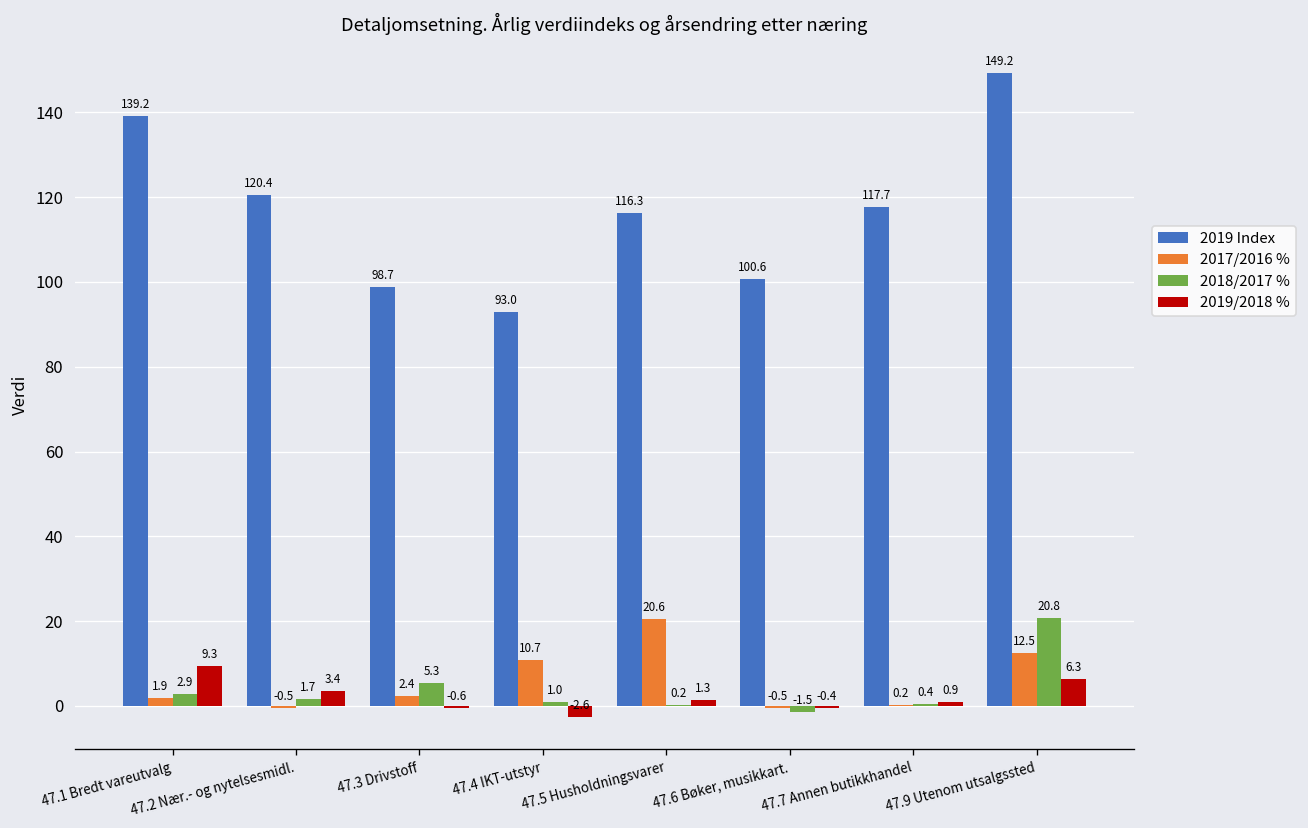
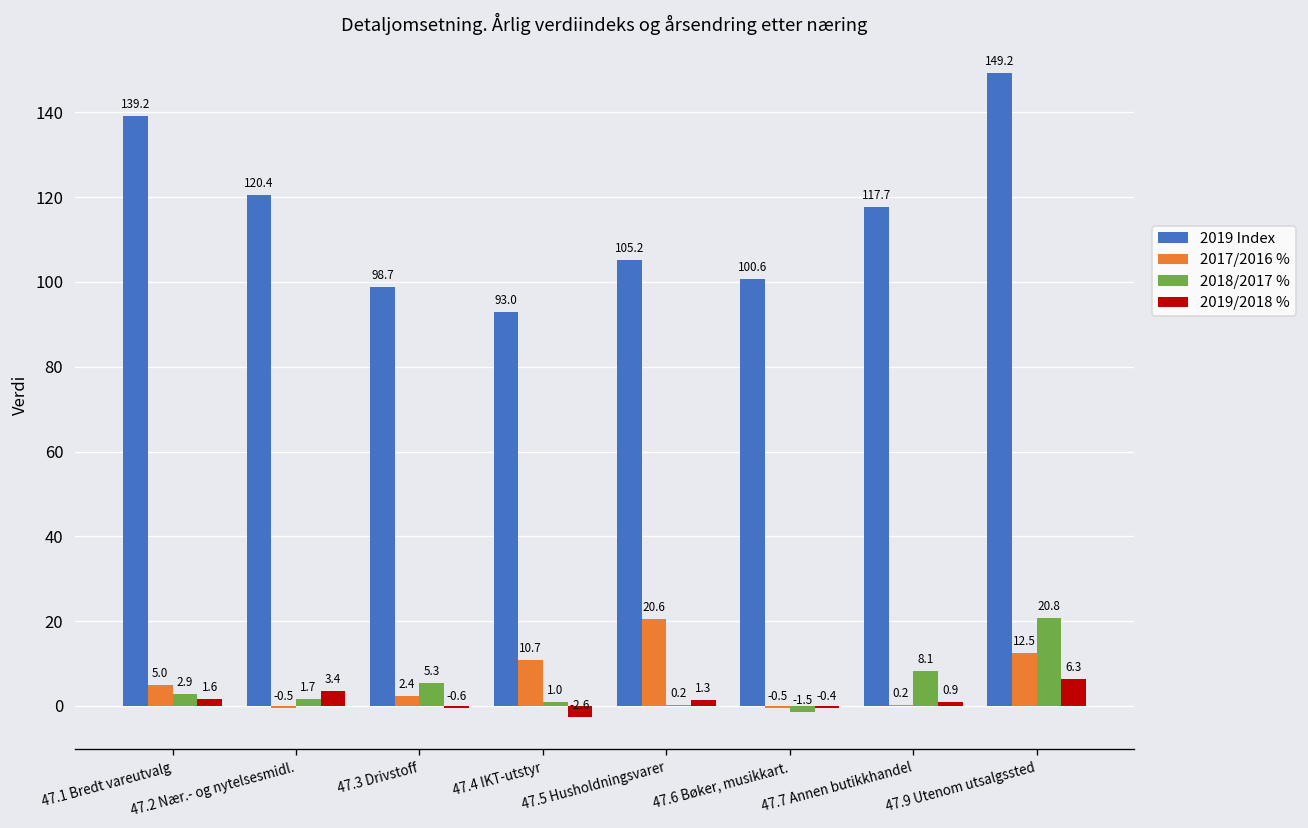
  {
    "2019 Index": {
      "47.1 Bredt vareutvalg": 139.2,
      "47.2 Nær.- og nytelsesmidl.": 120.4,
      "47.3 Drivstoff": 98.7,
      "47.4 IKT-utstyr": 93.0,
-     "47.5 Husholdningsvarer": 116.3,
+     "47.5 Husholdningsvarer": 105.2,
      "47.6 Bøker, musikkart.": 100.6,
      "47.7 Annen butikkhandel": 117.7,
      "47.9 Utenom utsalgssted": 149.2
    },
    "2017/2016 %": {
-     "47.1 Bredt vareutvalg": 1.9,
+     "47.1 Bredt vareutvalg": 5.0,
      "47.2 Nær.- og nytelsesmidl.": -0.5,
      "47.3 Drivstoff": 2.4,
      "47.4 IKT-utstyr": 10.7,
      "47.5 Husholdningsvarer": 20.6,
      "47.6 Bøker, musikkart.": -0.5,
      "47.7 Annen butikkhandel": 0.2,
      "47.9 Utenom utsalgssted": 12.5
    },
    "2018/2017 %": {
      "47.1 Bredt vareutvalg": 2.9,
      "47.2 Nær.- og nytelsesmidl.": 1.7,
      "47.3 Drivstoff": 5.3,
      "47.4 IKT-utstyr": 1.0,
      "47.5 Husholdningsvarer": 0.2,
      "47.6 Bøker, musikkart.": -1.5,
-     "47.7 Annen butikkhandel": 0.4,
+     "47.7 Annen butikkhandel": 8.1,
      "47.9 Utenom utsalgssted": 20.8
    },
    "2019/2018 %": {
-     "47.1 Bredt vareutvalg": 9.3,
+     "47.1 Bredt vareutvalg": 1.6,
      "47.2 Nær.- og nytelsesmidl.": 3.4,
      "47.3 Drivstoff": -0.6,
      "47.4 IKT-utstyr": -2.6,
      "47.5 Husholdningsvarer": 1.3,
      "47.6 Bøker, musikkart.": -0.4,
      "47.7 Annen butikkhandel": 0.9,
      "47.9 Utenom utsalgssted": 6.3
    }
  }
